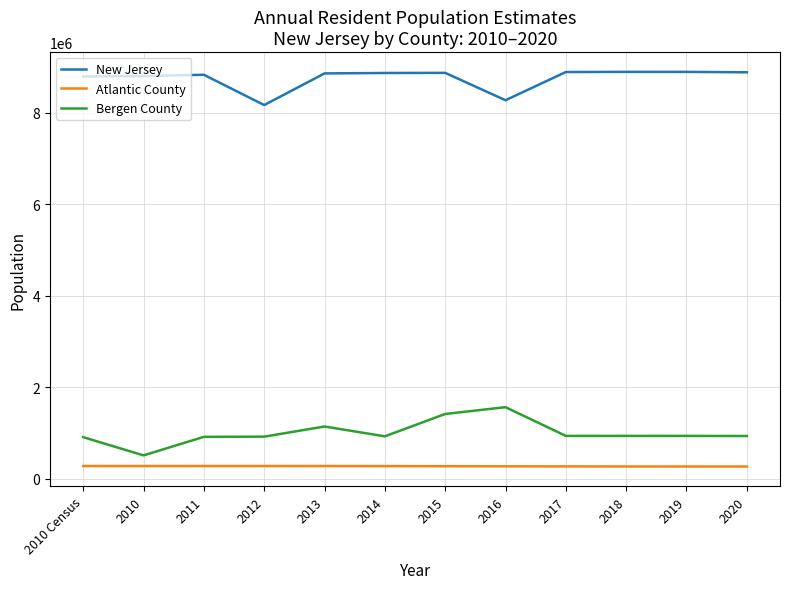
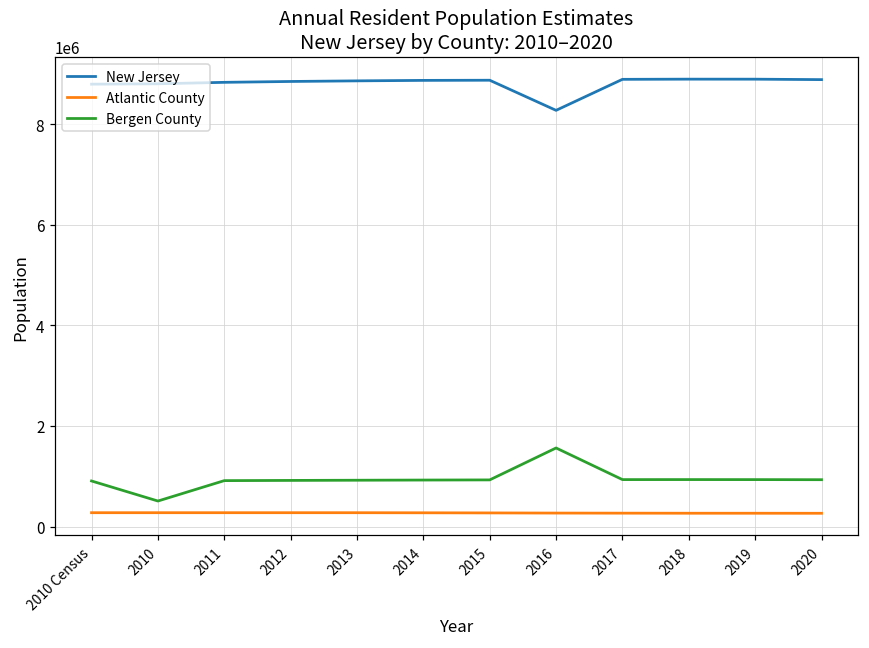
  {
    "New Jersey": {
      "2011": 8800000,
-     "2012": 8200000,
+     "2012": 8800000,
      "2013": 8900000,
      "2014": 8900000,
      "2015": 8900000,
      "2016": 8300000,
      "2017": 8900000,
      "2018": 8900000,
      "2019": 8900000,
      "2020": 8900000
    },
    "Atlantic County": {
      "2010 Census": 300000,
      "2010": 300000,
      "2011": 300000,
      "2012": 300000,
      "2013": 300000,
      "2014": 300000,
      "2015": 300000,
      "2016": 300000,
      "2017": 300000,
      "2018": 300000,
      "2019": 300000,
      "2020": 300000
    },
    "Bergen County": {
      "2010 Census": 900000,
      "2010": 500000,
      "2011": 900000,
      "2012": 900000,
-     "2013": 1100000,
+     "2013": 900000,
      "2014": 900000,
-     "2015": 1400000,
+     "2015": 900000,
      "2016": 1600000,
      "2017": 900000,
      "2018": 900000,
      "2019": 900000,
      "2020": 900000
    }
  }
